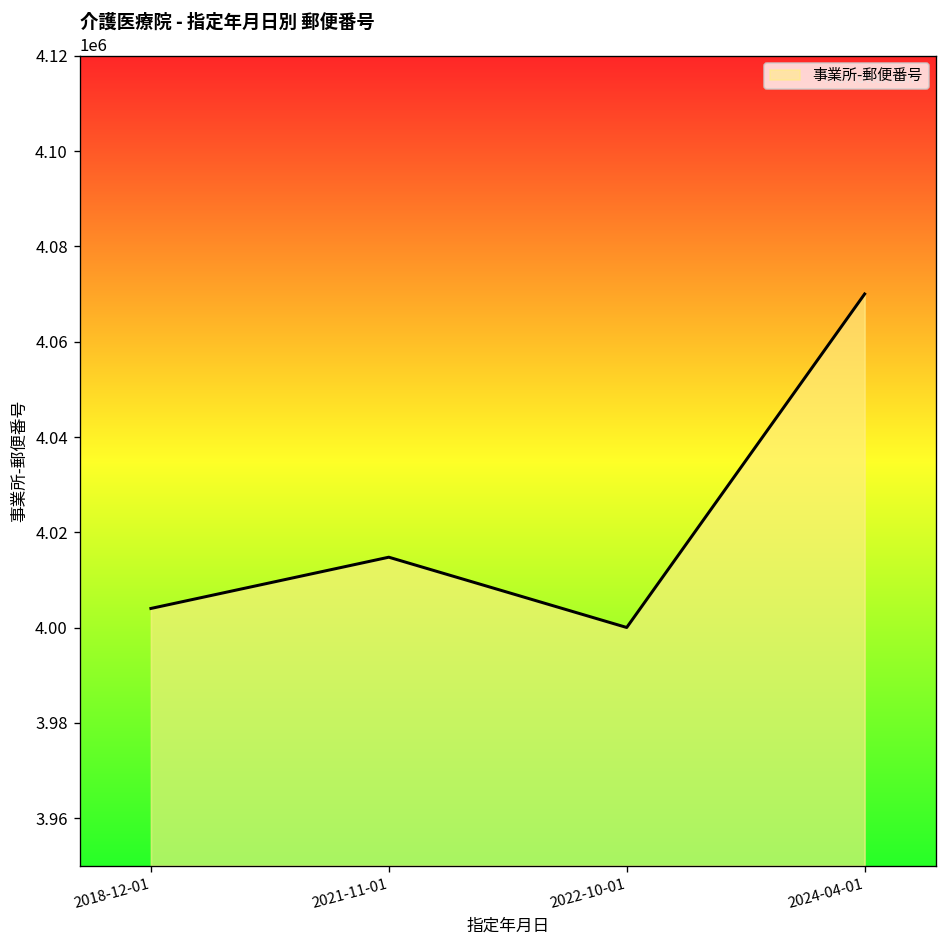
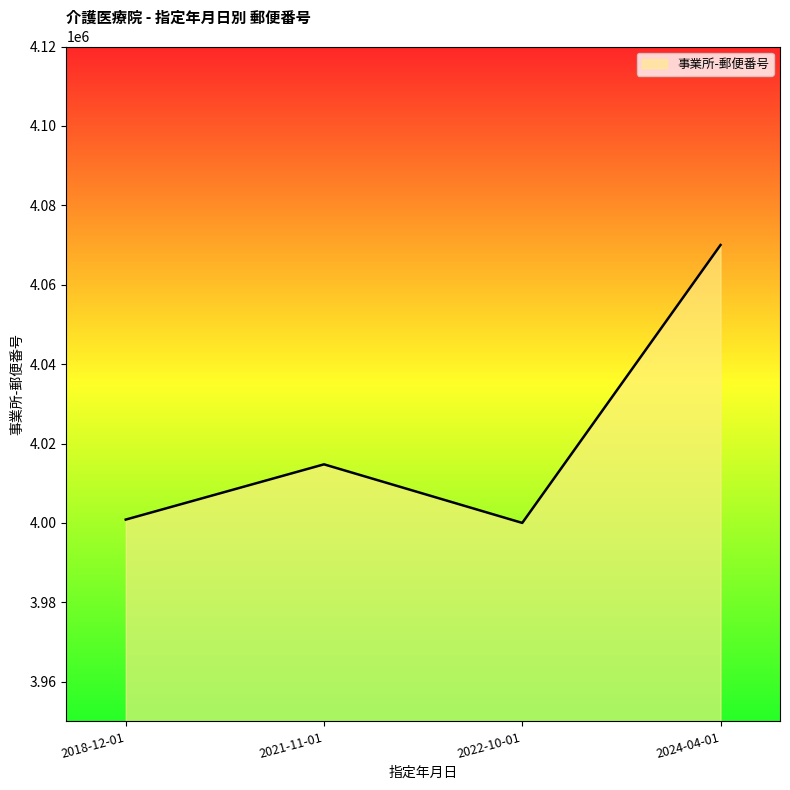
  {
-   "2018-12-01": 4004000,
+   "2018-12-01": 4001000,
    "2021-11-01": 4015000,
    "2022-10-01": 4000000,
    "2024-04-01": 4070000
  }
